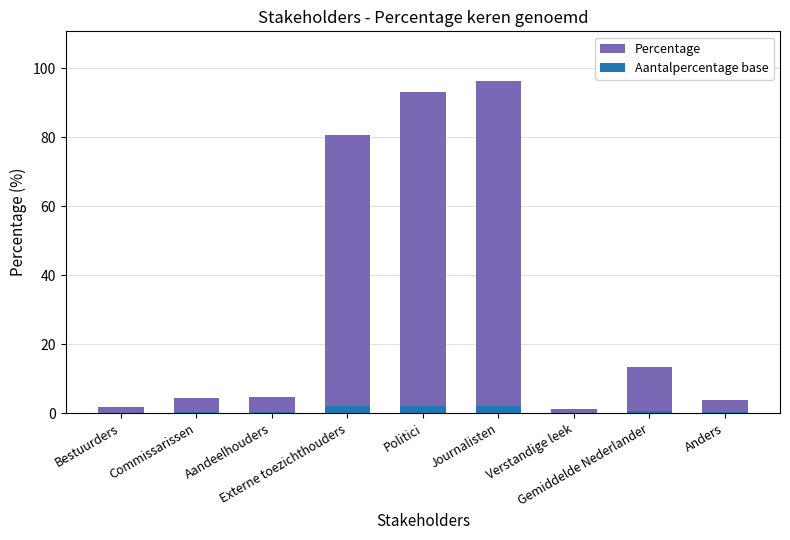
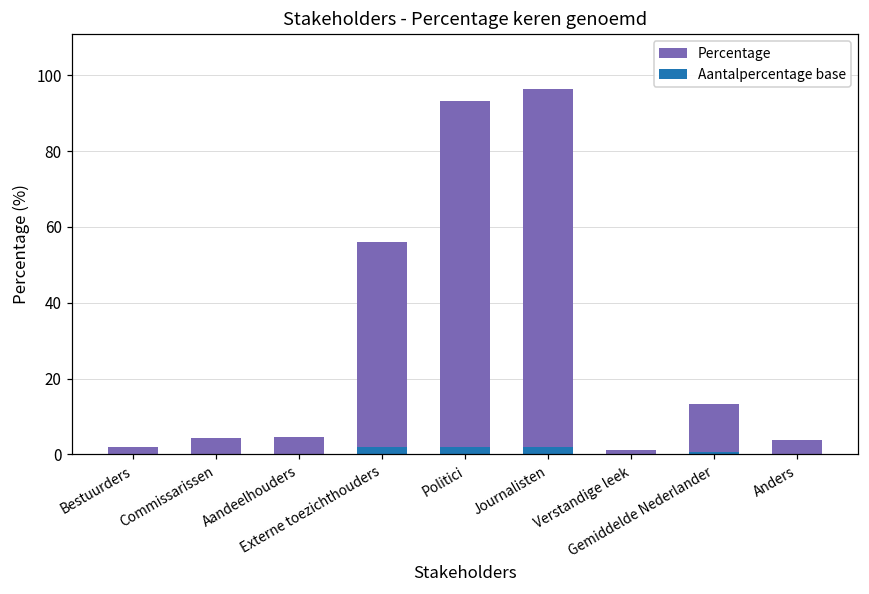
  {
    "Percentage": {
      "Bestuurders": 2,
      "Commissarissen": 4,
      "Aandeelhouders": 5,
-     "Externe toezichthouders": 81,
+     "Externe toezichthouders": 56,
      "Politici": 93,
      "Journalisten": 96,
      "Verstandige leek": 1,
      "Gemiddelde Nederlander": 13,
      "Anders": 4
    }
  }
